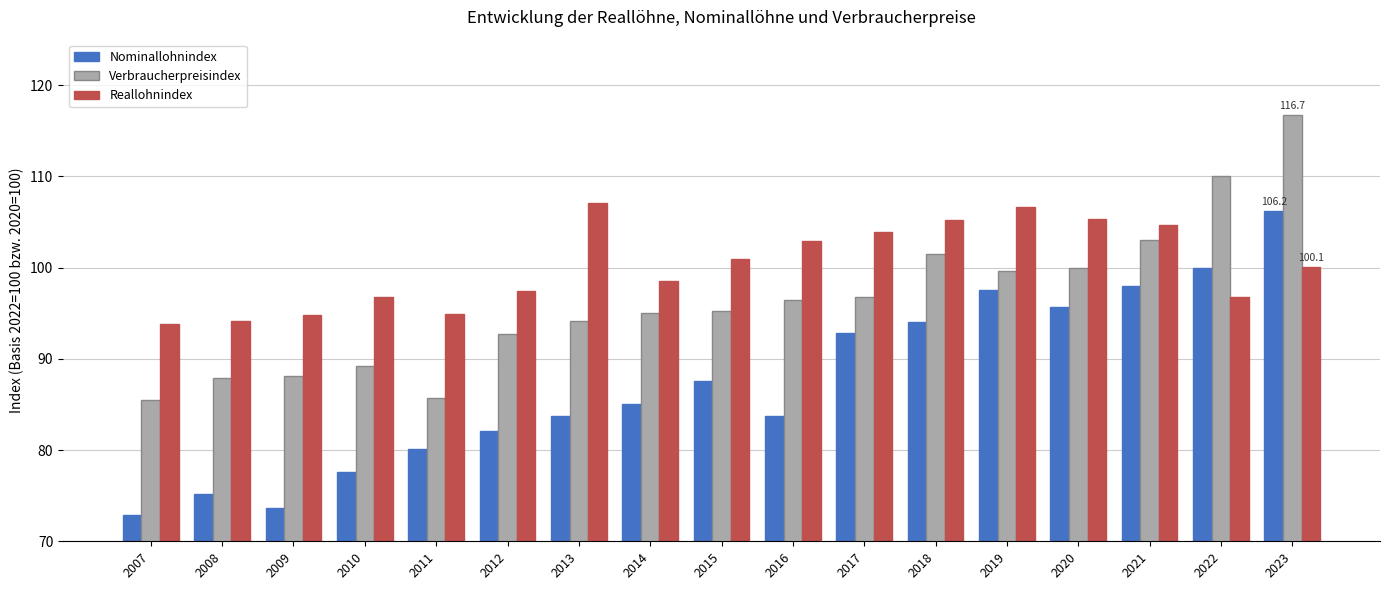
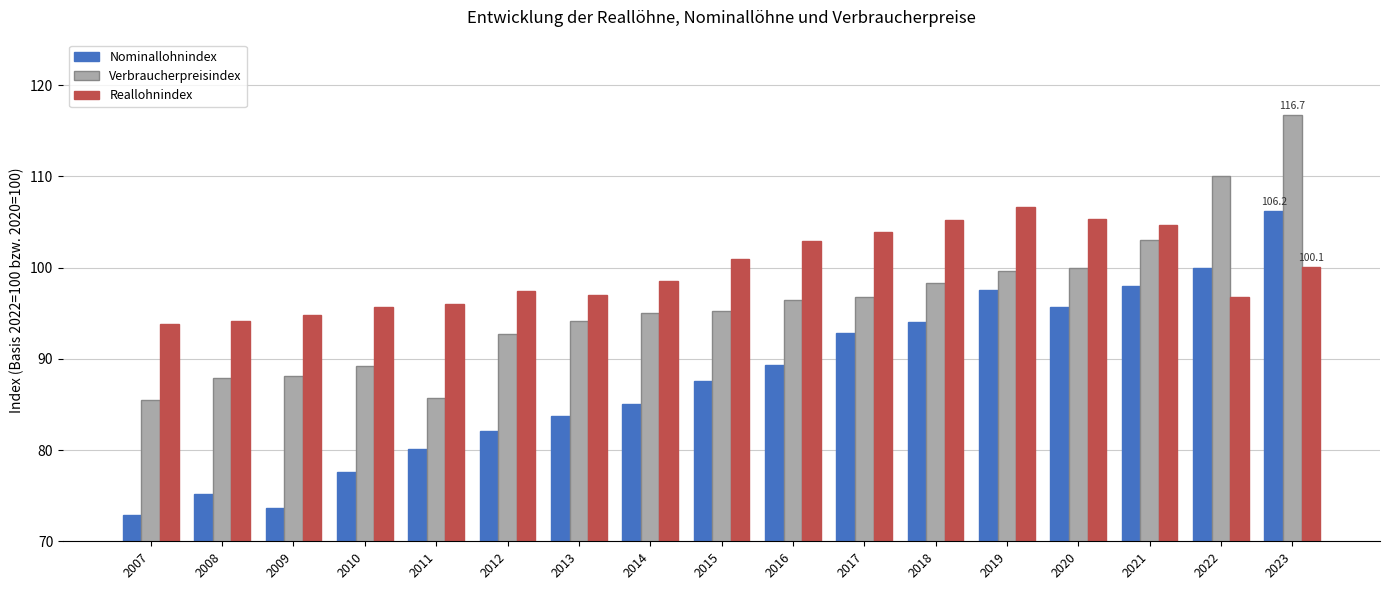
  {
    "Nominallohnindex": {
      "2007": 73,
      "2008": 75,
      "2009": 74,
      "2010": 78,
      "2011": 80,
      "2012": 82,
      "2013": 84,
      "2014": 85,
      "2015": 88,
-     "2016": 84,
+     "2016": 89,
      "2017": 93,
      "2018": 94,
      "2019": 98,
      "2020": 96,
      "2021": 98,
      "2022": 100
    },
    "Verbraucherpreisindex": {
      "2007": 86,
      "2008": 88,
      "2009": 88,
      "2010": 89,
      "2011": 86,
      "2012": 93,
      "2013": 94,
      "2014": 95,
      "2015": 95,
      "2016": 97,
      "2017": 97,
-     "2018": 102,
+     "2018": 98,
      "2019": 100,
      "2020": 100,
      "2021": 103,
      "2022": 110
    },
    "Reallohnindex": {
      "2007": 94,
      "2008": 94,
      "2009": 95,
-     "2010": 97,
-     "2011": 95,
+     "2010": 96,
+     "2011": 96,
      "2012": 97,
-     "2013": 107,
+     "2013": 97,
      "2014": 99,
      "2015": 101,
      "2016": 103,
      "2017": 104,
      "2018": 105,
      "2019": 107,
      "2020": 105,
      "2021": 105,
      "2022": 97
    }
  }
